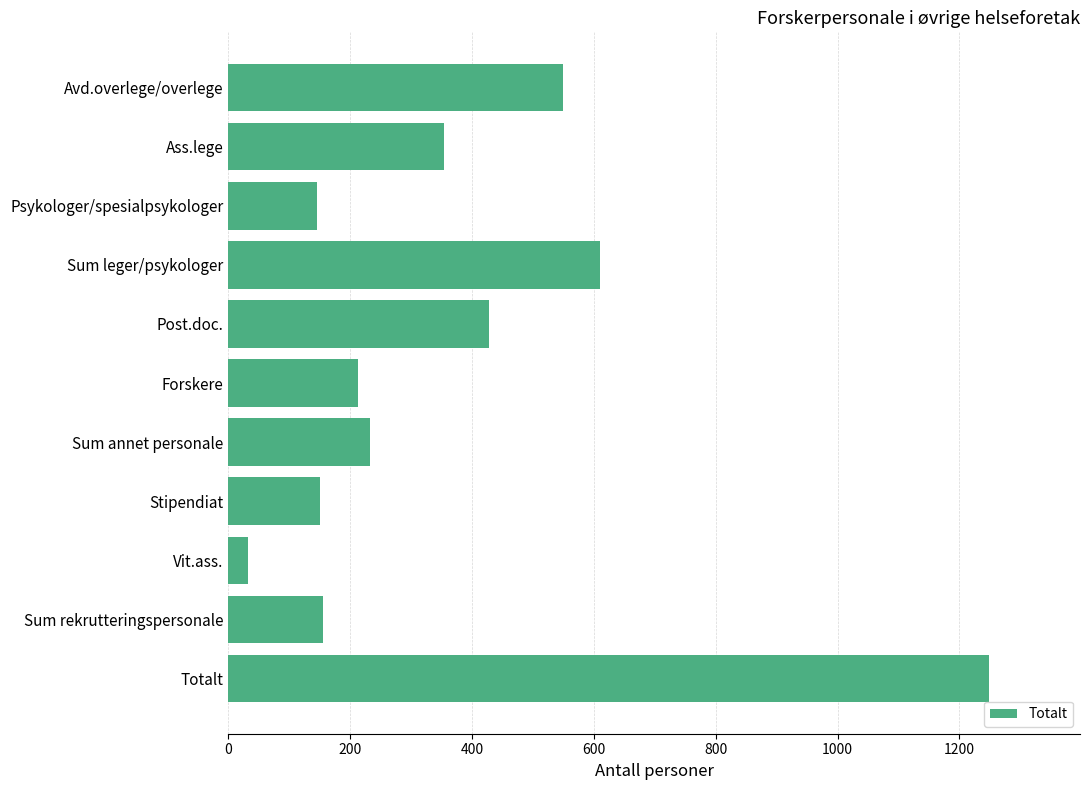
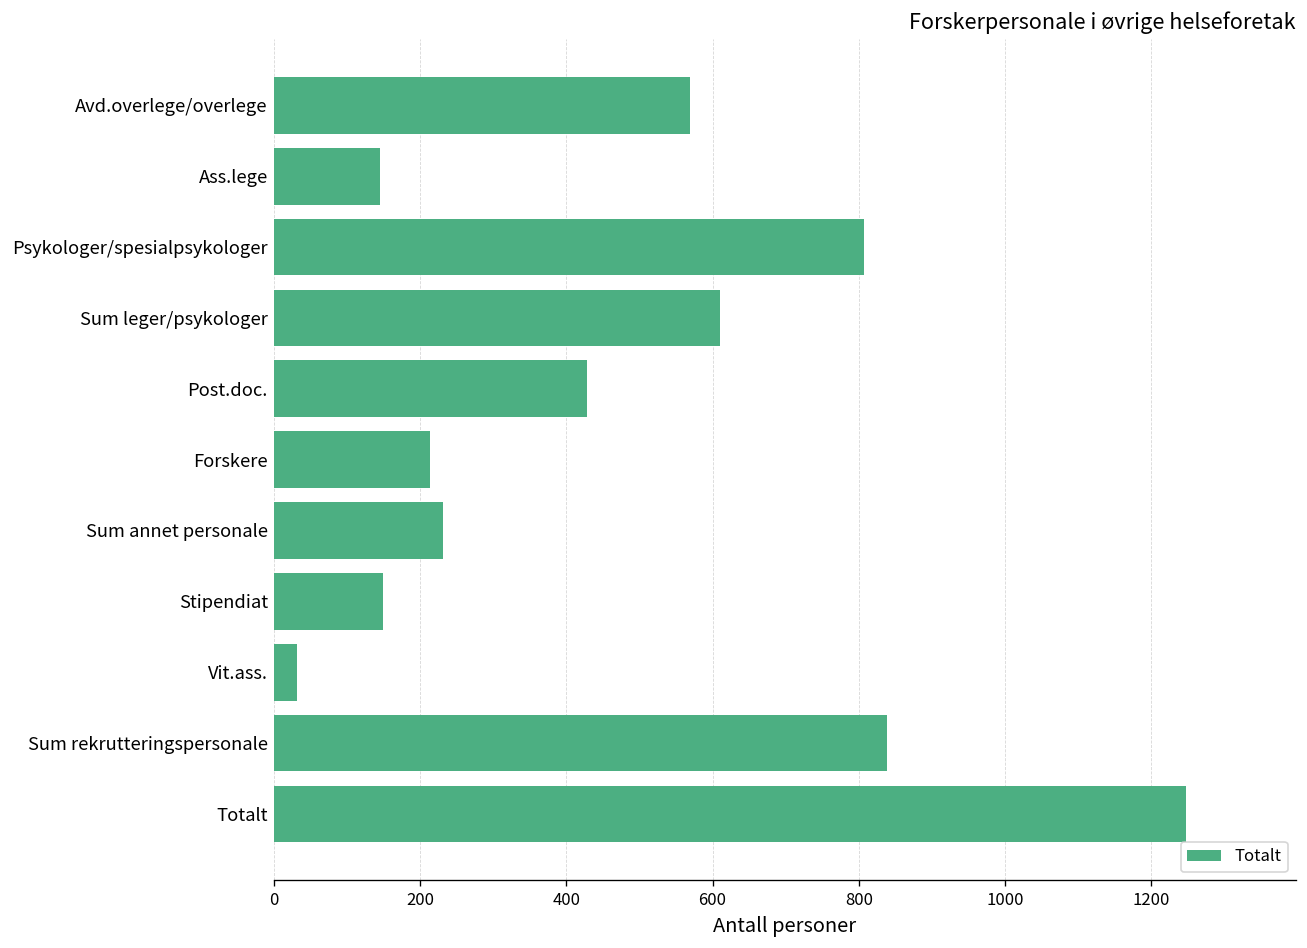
  {
-   "Avd.overlege/overlege": 550,
-   "Ass.lege": 360,
-   "Psykologer/spesialpsykologer": 150,
+   "Avd.overlege/overlege": 570,
+   "Ass.lege": 150,
+   "Psykologer/spesialpsykologer": 810,
    "Sum leger/psykologer": 610,
    "Post.doc.": 430,
    "Forskere": 210,
    "Sum annet personale": 230,
    "Stipendiat": 150,
    "Vit.ass.": 30,
-   "Sum rekrutteringspersonale": 160,
+   "Sum rekrutteringspersonale": 840,
    "Totalt": 1250
  }
